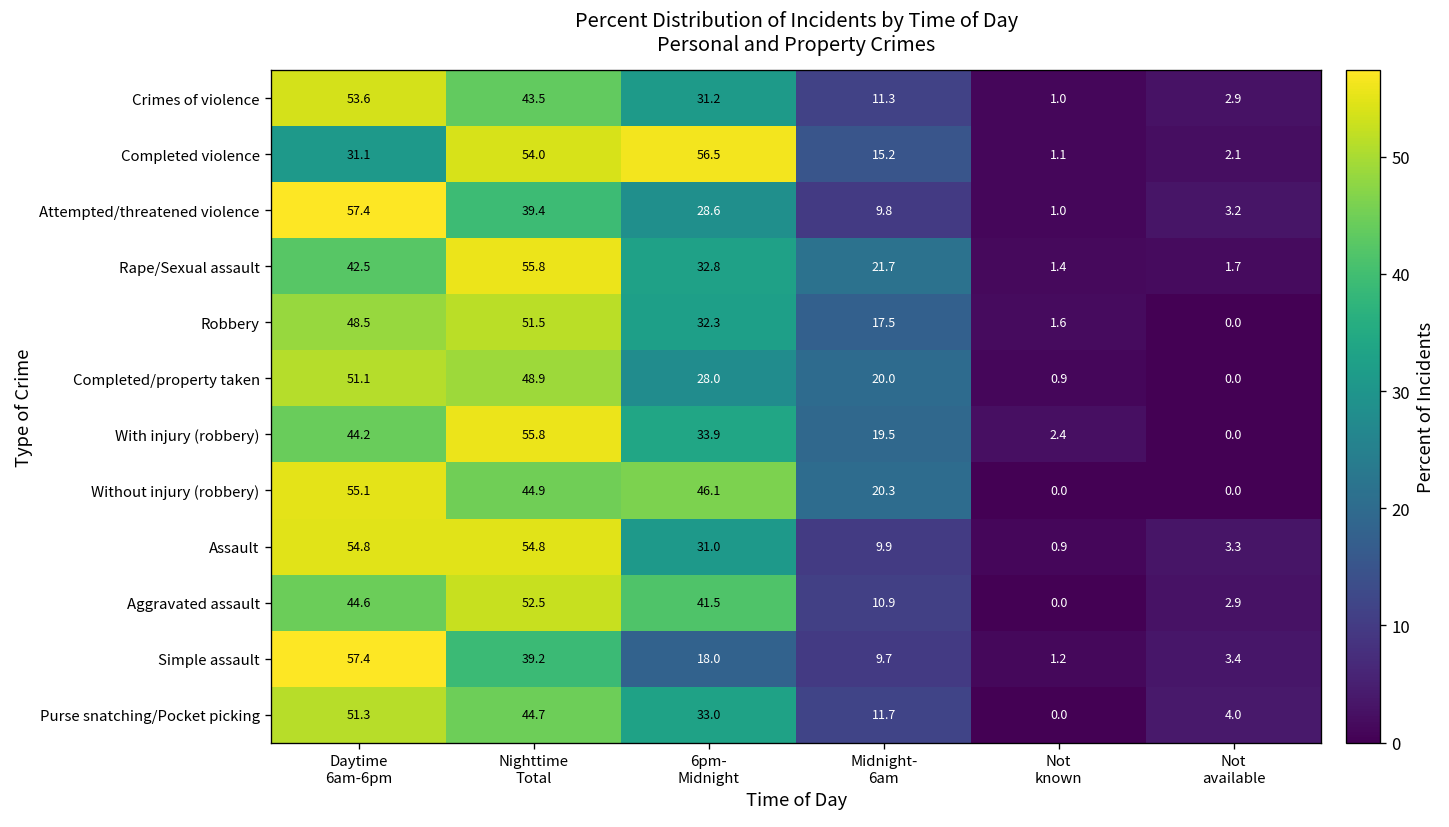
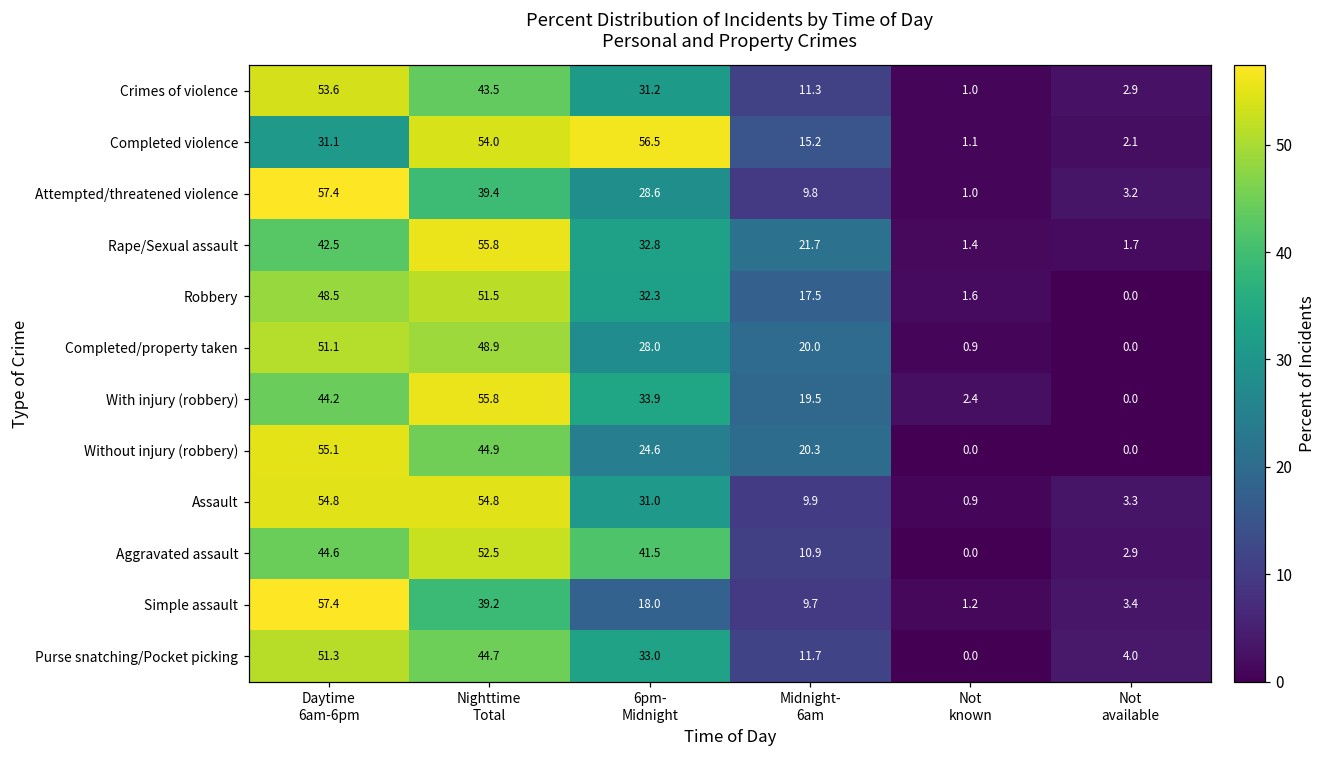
  {
    "Crimes of violence": {
      "Daytime 6am-6pm": 53.6,
      "Nighttime Total": 43.5,
      "6pm- Midnight": 31.2,
      "Midnight- 6am": 11.3,
      "Not known": 1.0,
      "Not available": 2.9
    },
    "Completed violence": {
      "Daytime 6am-6pm": 31.1,
      "Nighttime Total": 54.0,
      "6pm- Midnight": 56.5,
      "Midnight- 6am": 15.2,
      "Not known": 1.1,
      "Not available": 2.1
    },
    "Attempted/threatened violence": {
      "Daytime 6am-6pm": 57.4,
      "Nighttime Total": 39.4,
      "6pm- Midnight": 28.6,
      "Midnight- 6am": 9.8,
      "Not known": 1.0,
      "Not available": 3.2
    },
    "Rape/Sexual assault": {
      "Daytime 6am-6pm": 42.5,
      "Nighttime Total": 55.8,
      "6pm- Midnight": 32.8,
      "Midnight- 6am": 21.7,
      "Not known": 1.4,
      "Not available": 1.7
    },
    "Robbery": {
      "Daytime 6am-6pm": 48.5,
      "Nighttime Total": 51.5,
      "6pm- Midnight": 32.3,
      "Midnight- 6am": 17.5,
      "Not known": 1.6,
      "Not available": 0.0
    },
    "Completed/property taken": {
      "Daytime 6am-6pm": 51.1,
      "Nighttime Total": 48.9,
      "6pm- Midnight": 28.0,
      "Midnight- 6am": 20.0,
      "Not known": 0.9,
      "Not available": 0.0
    },
    "With injury (robbery)": {
      "Daytime 6am-6pm": 44.2,
      "Nighttime Total": 55.8,
      "6pm- Midnight": 33.9,
      "Midnight- 6am": 19.5,
      "Not known": 2.4,
      "Not available": 0.0
    },
    "Without injury (robbery)": {
      "Daytime 6am-6pm": 55.1,
      "Nighttime Total": 44.9,
-     "6pm- Midnight": 46.1,
+     "6pm- Midnight": 24.6,
      "Midnight- 6am": 20.3,
      "Not known": 0.0,
      "Not available": 0.0
    },
    "Assault": {
      "Daytime 6am-6pm": 54.8,
      "Nighttime Total": 54.8,
      "6pm- Midnight": 31.0,
      "Midnight- 6am": 9.9,
      "Not known": 0.9,
      "Not available": 3.3
    },
    "Aggravated assault": {
      "Daytime 6am-6pm": 44.6,
      "Nighttime Total": 52.5,
      "6pm- Midnight": 41.5,
      "Midnight- 6am": 10.9,
      "Not known": 0.0,
      "Not available": 2.9
    },
    "Simple assault": {
      "Daytime 6am-6pm": 57.4,
      "Nighttime Total": 39.2,
      "6pm- Midnight": 18.0,
      "Midnight- 6am": 9.7,
      "Not known": 1.2,
      "Not available": 3.4
    },
    "Purse snatching/Pocket picking": {
      "Daytime 6am-6pm": 51.3,
      "Nighttime Total": 44.7,
      "6pm- Midnight": 33.0,
      "Midnight- 6am": 11.7,
      "Not known": 0.0,
      "Not available": 4.0
    }
  }
